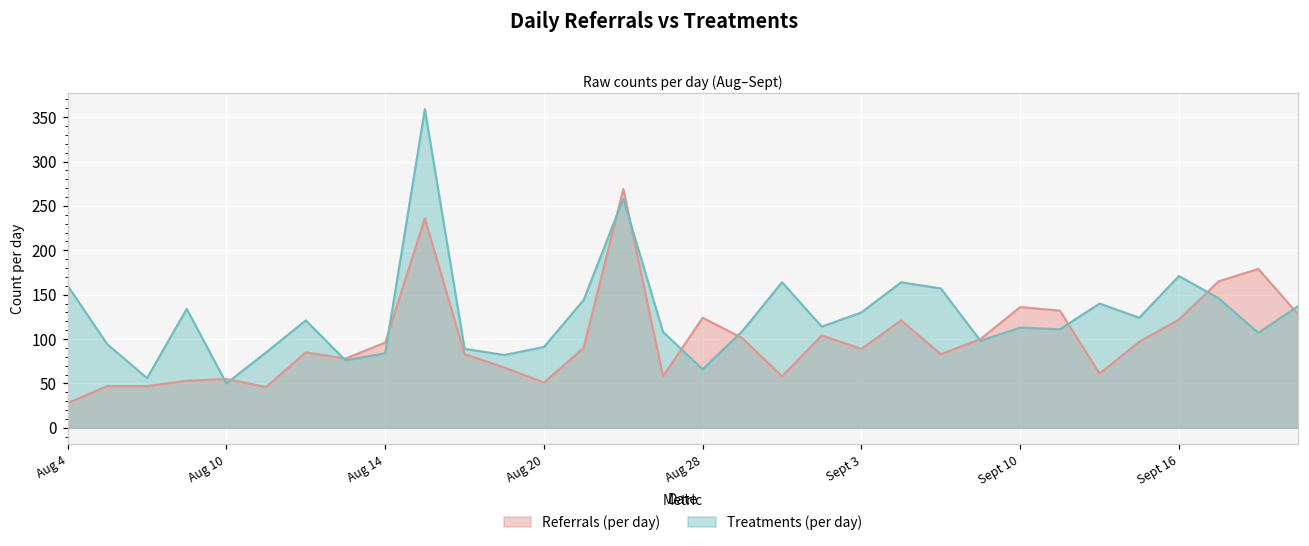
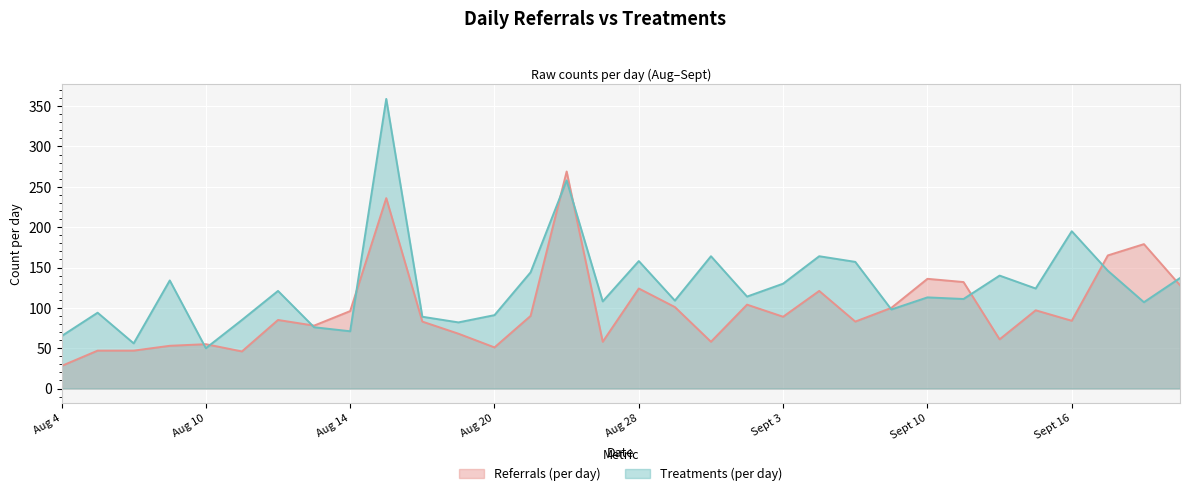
  {
    "Referrals (per day)": {
      "Aug 4": 30,
      "Aug 10": 60,
      "Aug 14": 100,
      "Aug 20": 50,
      "Aug 28": 120,
      "Sept 3": 90,
      "Sept 10": 140,
-     "Sept 16": 120
+     "Sept 16": 80
    },
    "Treatments (per day)": {
-     "Aug 4": 160,
+     "Aug 4": 70,
      "Aug 10": 50,
-     "Aug 14": 80,
+     "Aug 14": 70,
      "Aug 20": 90,
-     "Aug 28": 70,
+     "Aug 28": 160,
      "Sept 3": 130,
      "Sept 10": 110,
-     "Sept 16": 170
+     "Sept 16": 200
    }
  }
